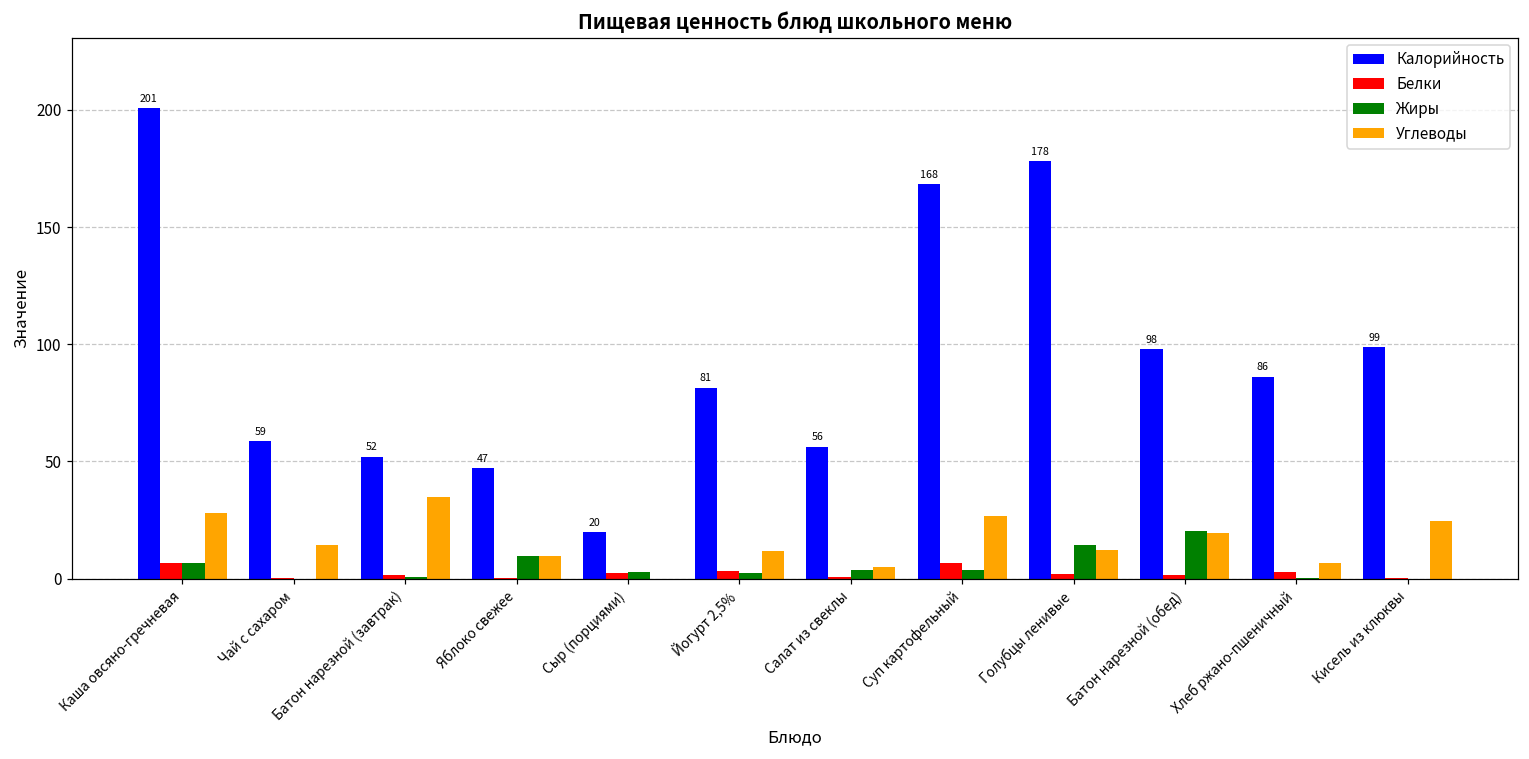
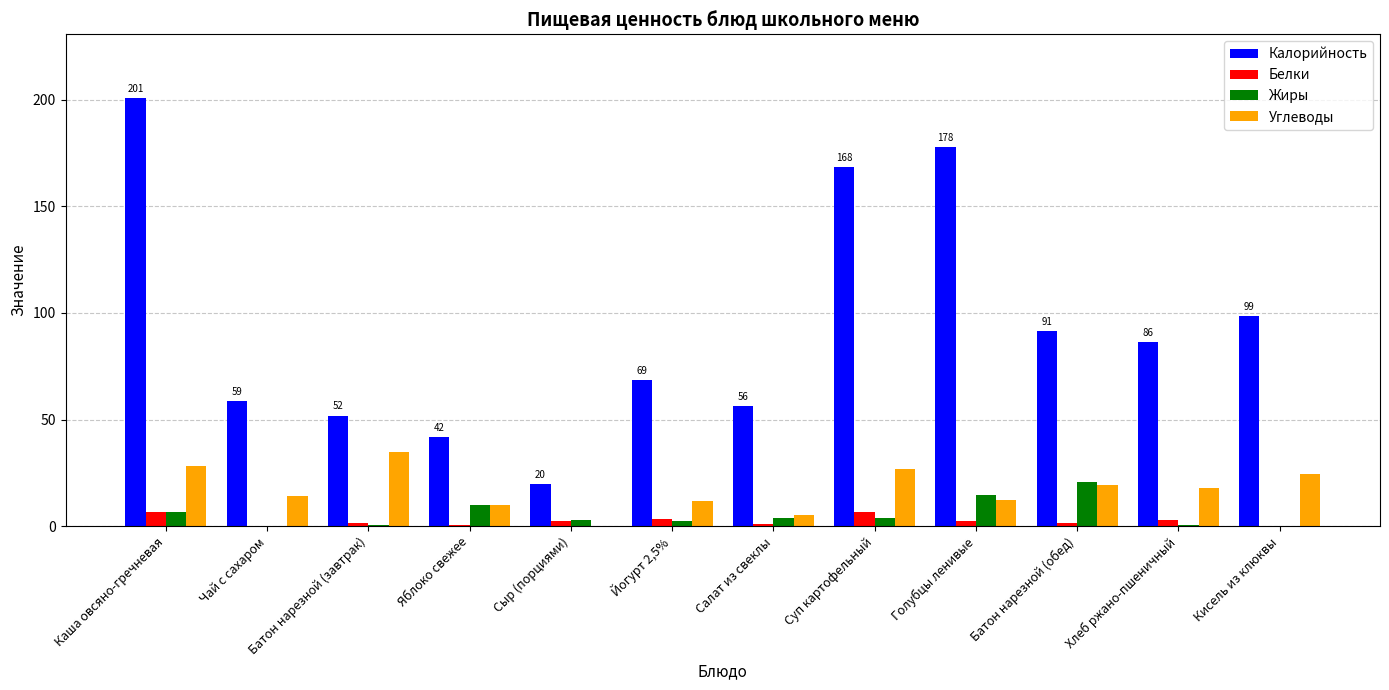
  {
    "Калорийность": {
      "Каша овсяно-гречневая": 201,
      "Чай с сахаром": 59,
      "Батон нарезной (завтрак)": 52,
-     "Яблоко свежее": 47,
+     "Яблоко свежее": 42,
      "Сыр (порциями)": 20,
-     "Йогурт 2,5%": 81,
+     "Йогурт 2,5%": 69,
      "Салат из свеклы": 56,
      "Суп картофельный": 168,
      "Голубцы ленивые": 178,
-     "Батон нарезной (обед)": 98,
+     "Батон нарезной (обед)": 91,
      "Хлеб ржано-пшеничный": 86,
      "Кисель из клюквы": 99
    },
    "Белки": {
      "Каша овсяно-гречневая": 7,
      "Батон нарезной (завтрак)": 1,
      "Сыр (порциями)": 2,
      "Йогурт 2,5%": 3,
      "Суп картофельный": 7,
      "Голубцы ленивые": 2,
      "Батон нарезной (обед)": 2,
      "Хлеб ржано-пшеничный": 3
    },
    "Жиры": {
      "Каша овсяно-гречневая": 7,
      "Яблоко свежее": 10,
      "Сыр (порциями)": 3,
      "Йогурт 2,5%": 2,
      "Салат из свеклы": 4,
      "Суп картофельный": 4,
      "Голубцы ленивые": 14,
      "Батон нарезной (обед)": 21,
      "Кисель из клюквы": 0
    },
    "Углеводы": {
      "Каша овсяно-гречневая": 28,
      "Чай с сахаром": 14,
      "Батон нарезной (завтрак)": 35,
      "Яблоко свежее": 10,
      "Сыр (порциями)": 0,
      "Йогурт 2,5%": 12,
      "Салат из свеклы": 5,
      "Суп картофельный": 27,
      "Голубцы ленивые": 12,
      "Батон нарезной (обед)": 20,
-     "Хлеб ржано-пшеничный": 7,
+     "Хлеб ржано-пшеничный": 18,
      "Кисель из клюквы": 25
    }
  }
